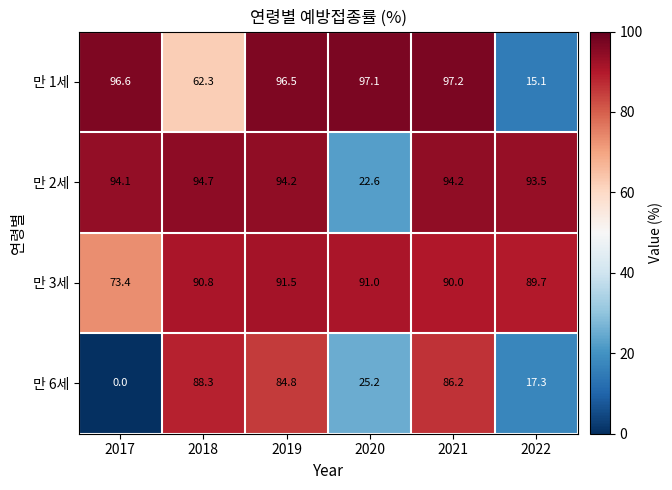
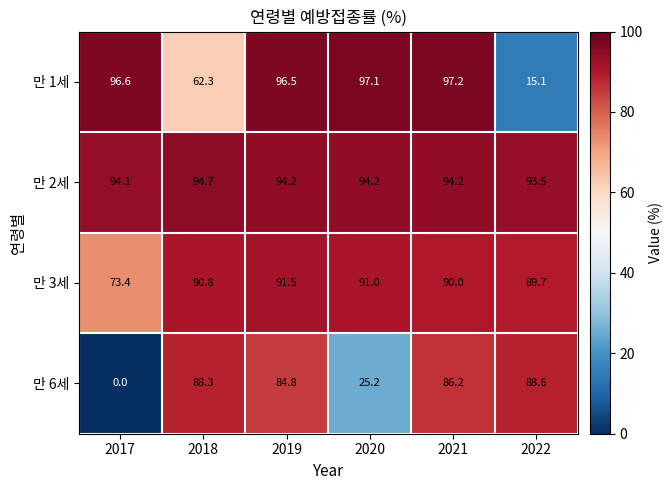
  {
    "만 1세": {
      "2017": 96.6,
      "2018": 62.3,
      "2019": 96.5,
      "2020": 97.1,
      "2021": 97.2,
      "2022": 15.1
    },
    "만 2세": {
      "2017": 94.1,
      "2018": 94.7,
      "2019": 94.2,
-     "2020": 22.6,
+     "2020": 94.2,
      "2021": 94.2,
      "2022": 93.5
    },
    "만 3세": {
      "2017": 73.4,
      "2018": 90.8,
      "2019": 91.5,
      "2020": 91.0,
      "2021": 90.0,
      "2022": 89.7
    },
    "만 6세": {
      "2017": 0.0,
      "2018": 88.3,
      "2019": 84.8,
      "2020": 25.2,
      "2021": 86.2,
-     "2022": 17.3
+     "2022": 88.6
    }
  }
